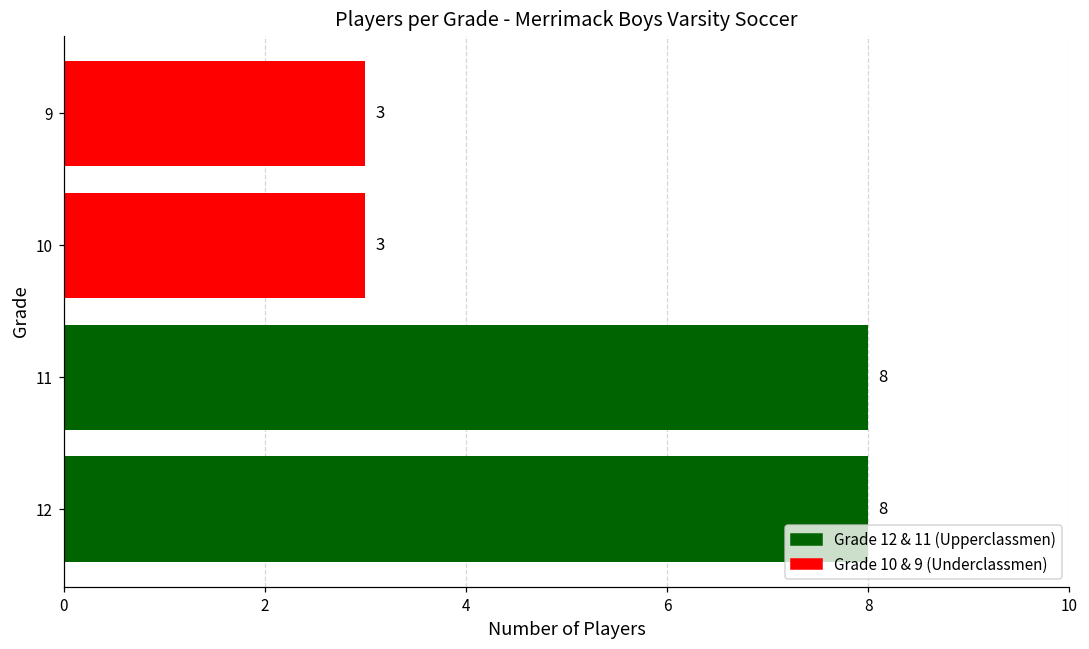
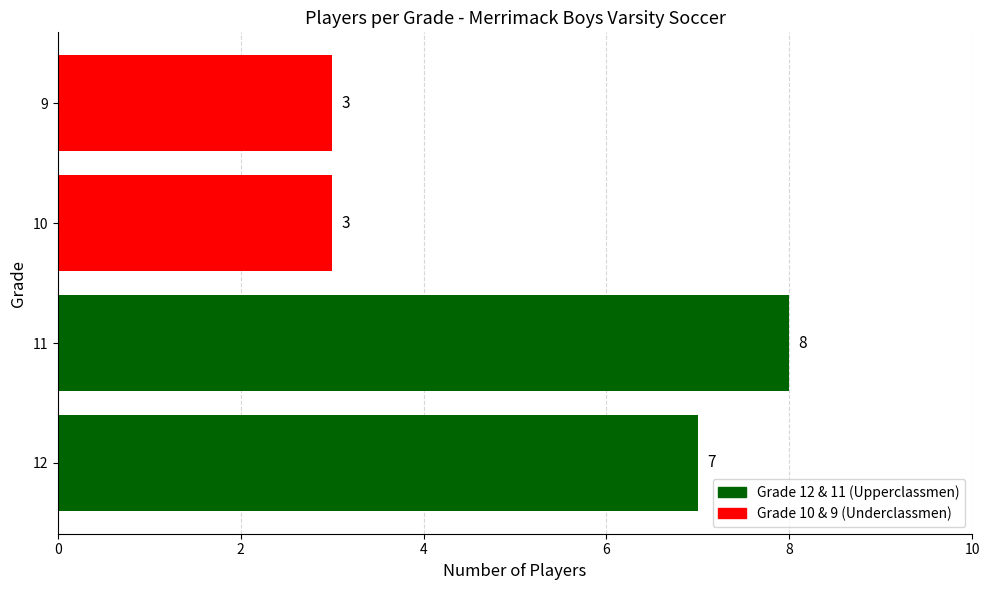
  {
    "9": 3,
    "10": 3,
    "11": 8,
-   "12": 8
+   "12": 7
  }
